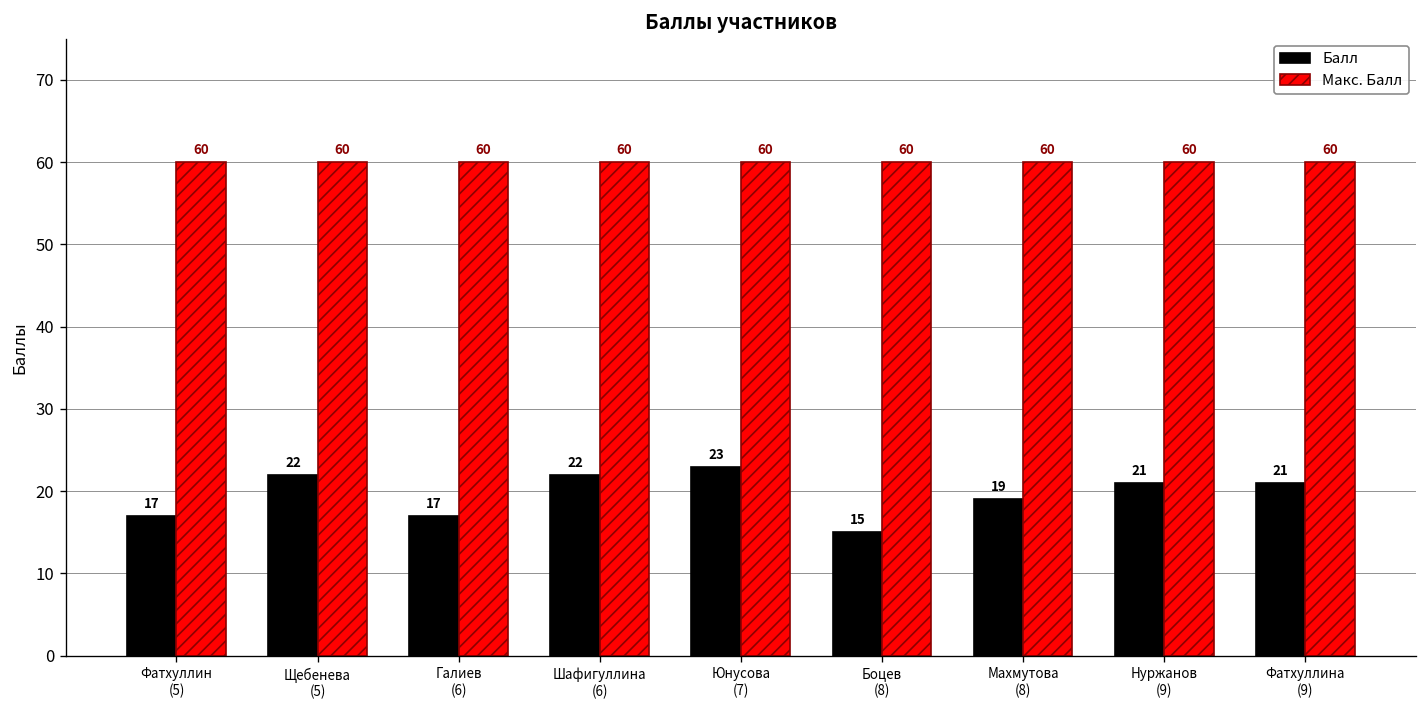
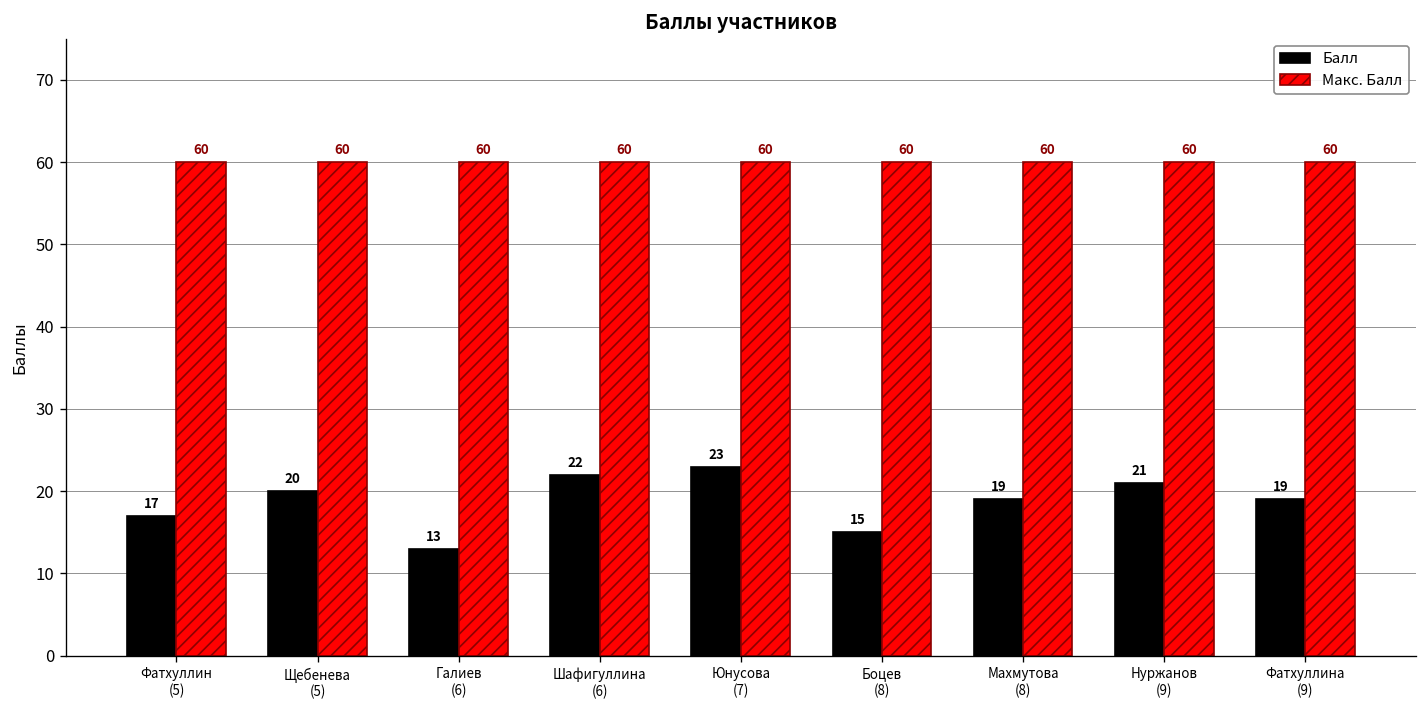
  {
    "Балл": {
      "Фатхуллин (5)": 17,
-     "Щебенева (5)": 22,
-     "Галиев (6)": 17,
+     "Щебенева (5)": 20,
+     "Галиев (6)": 13,
      "Шафигуллина (6)": 22,
      "Юнусова (7)": 23,
      "Боцев (8)": 15,
      "Махмутова (8)": 19,
      "Нуржанов (9)": 21,
-     "Фатхуллина (9)": 21
+     "Фатхуллина (9)": 19
    },
    "Макс. Балл": {
      "Фатхуллин (5)": 60,
      "Щебенева (5)": 60,
      "Галиев (6)": 60,
      "Шафигуллина (6)": 60,
      "Юнусова (7)": 60,
      "Боцев (8)": 60,
      "Махмутова (8)": 60,
      "Нуржанов (9)": 60,
      "Фатхуллина (9)": 60
    }
  }
